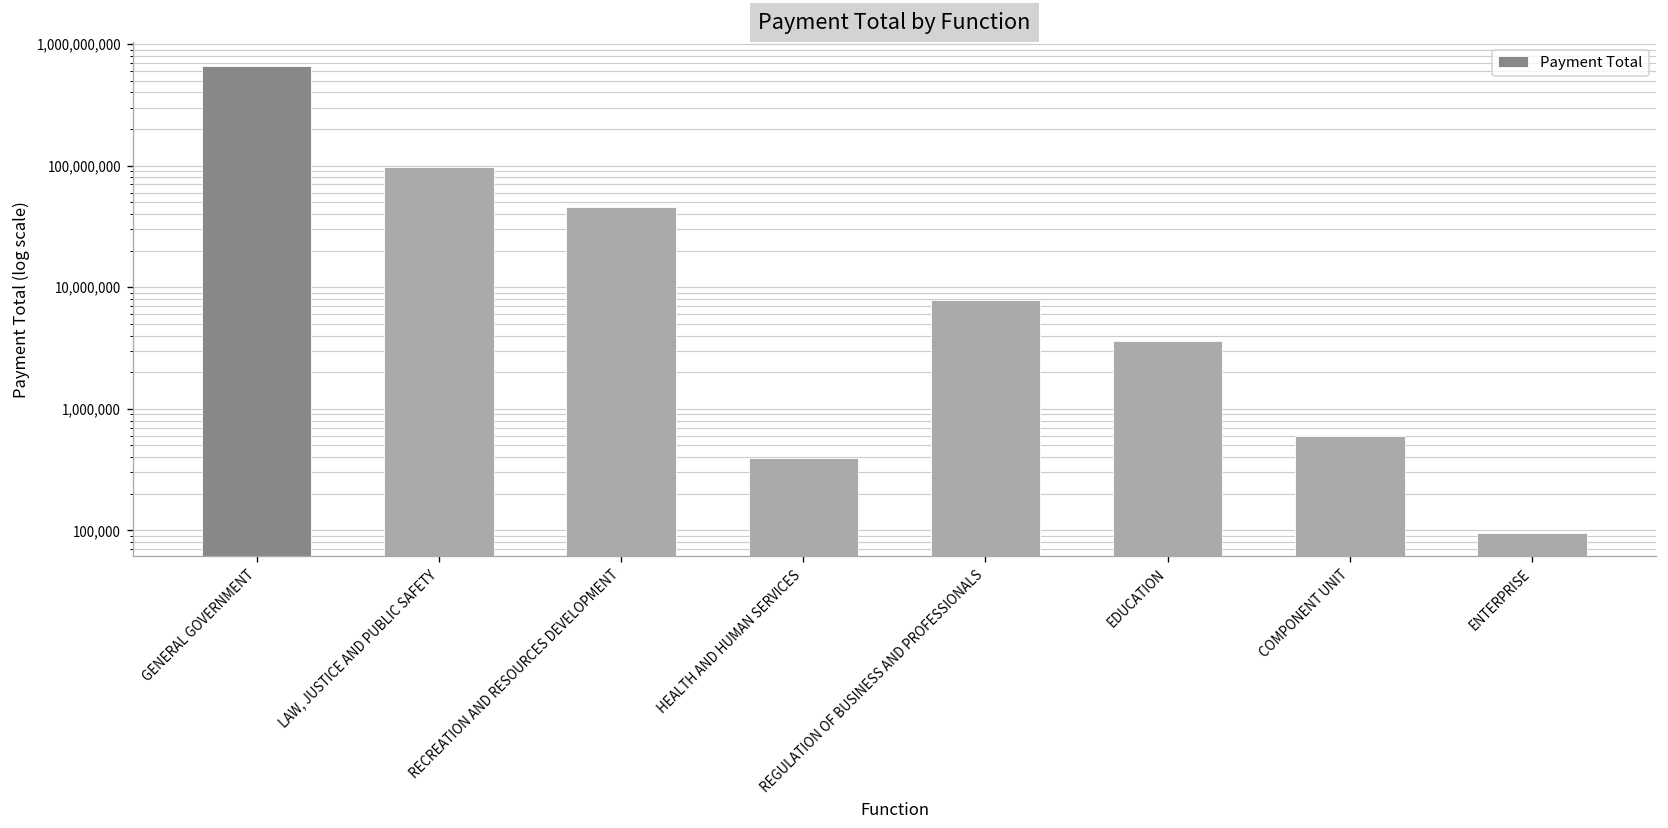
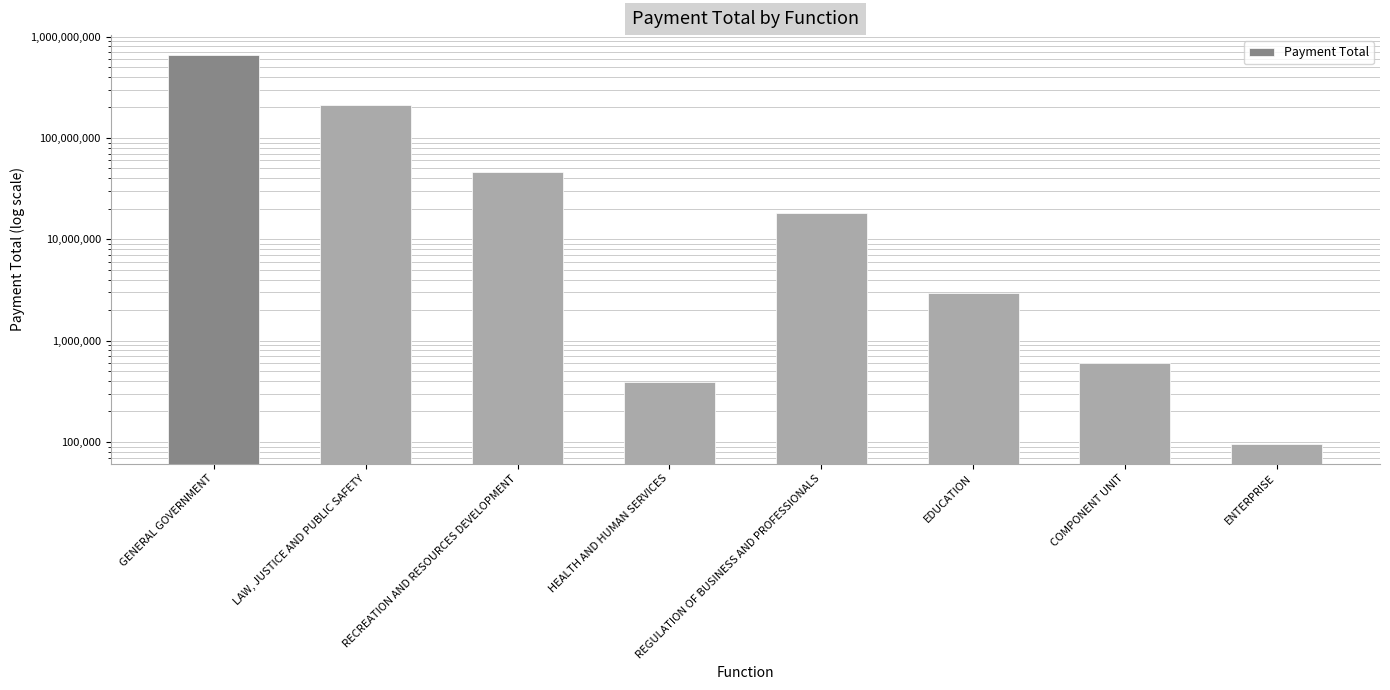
  {
    "GENERAL GOVERNMENT": "700,000,000",
-   "LAW, JUSTICE AND PUBLIC SAFETY": "100,000,000",
+   "LAW, JUSTICE AND PUBLIC SAFETY": "210,000,000",
    "RECREATION AND RESOURCES DEVELOPMENT": "50,000,000",
    "HEALTH AND HUMAN SERVICES": "390,000",
-   "REGULATION OF BUSINESS AND PROFESSIONALS": "8,000,000",
-   "EDUCATION": "3,600,000",
+   "REGULATION OF BUSINESS AND PROFESSIONALS": "18,000,000",
+   "EDUCATION": "2,900,000",
    "COMPONENT UNIT": "600,000",
    "ENTERPRISE": "100,000"
  }
